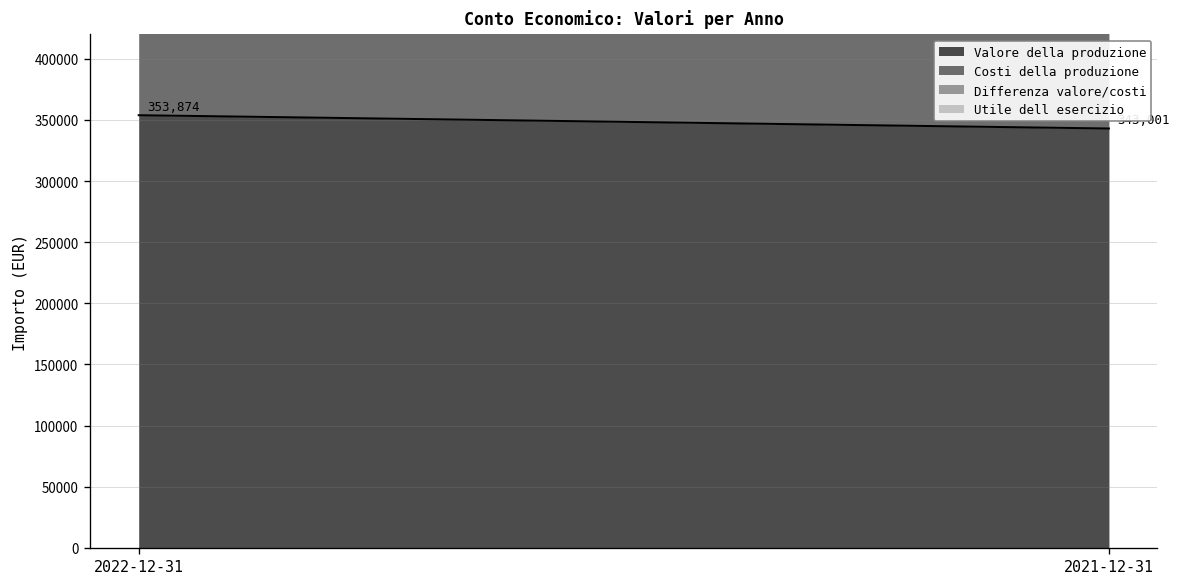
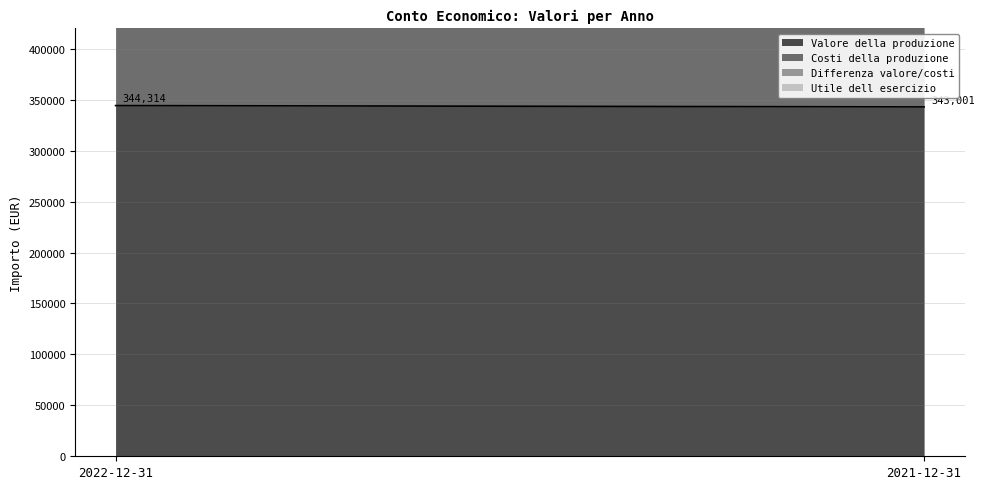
  {
    "Valore della produzione": {
-     "2022-12-31": "353,874"
+     "2022-12-31": "344,314"
    }
  }
